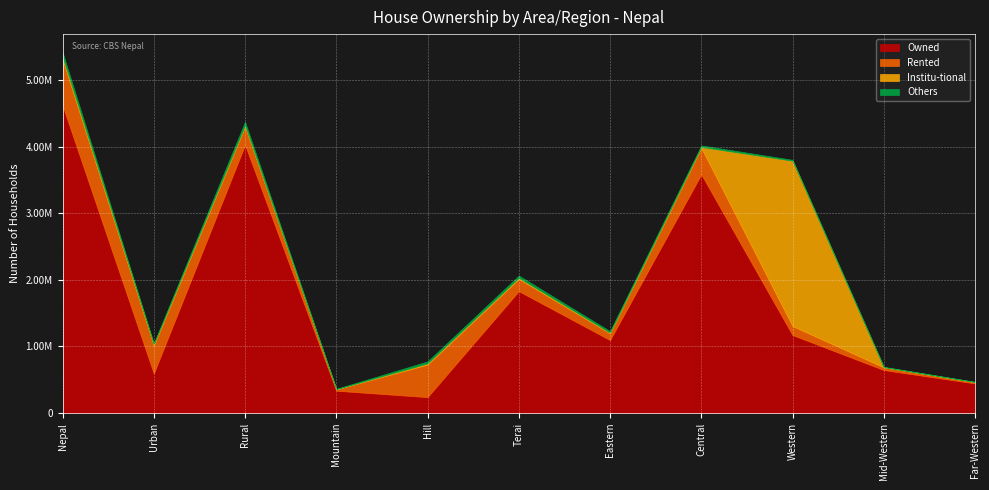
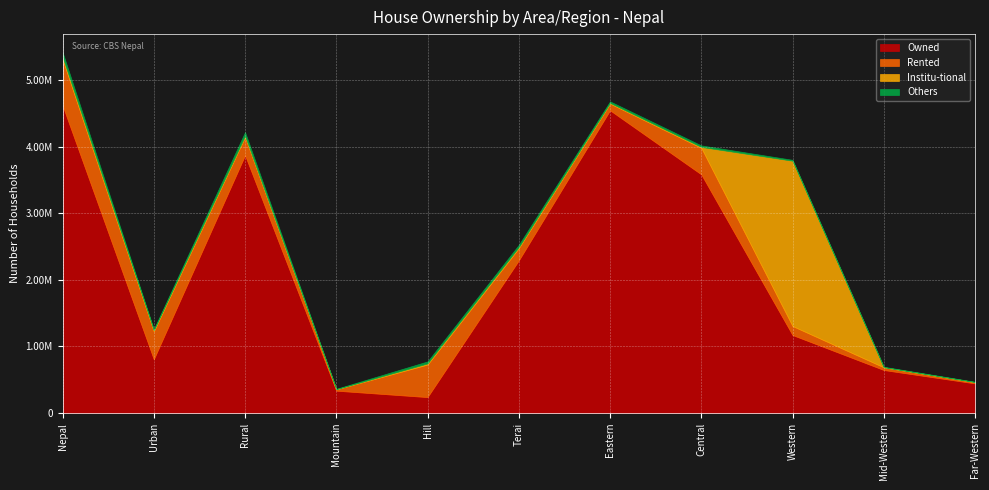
  {
    "Owned": {
      "Nepal": 4600000,
-     "Urban": 600000,
-     "Rural": 4000000,
+     "Urban": 800000,
+     "Rural": 3900000,
      "Hill": 200000,
-     "Terai": 1800000,
-     "Eastern": 1100000,
+     "Terai": 2300000,
+     "Eastern": 4500000,
      "Central": 3600000,
      "Western": 1200000,
      "Mid-Western": 600000
    },
    "Rented": {
      "Western": 100000
    },
    "Others": {
      "Nepal": 100000,
      "Rural": 100000
    }
  }
